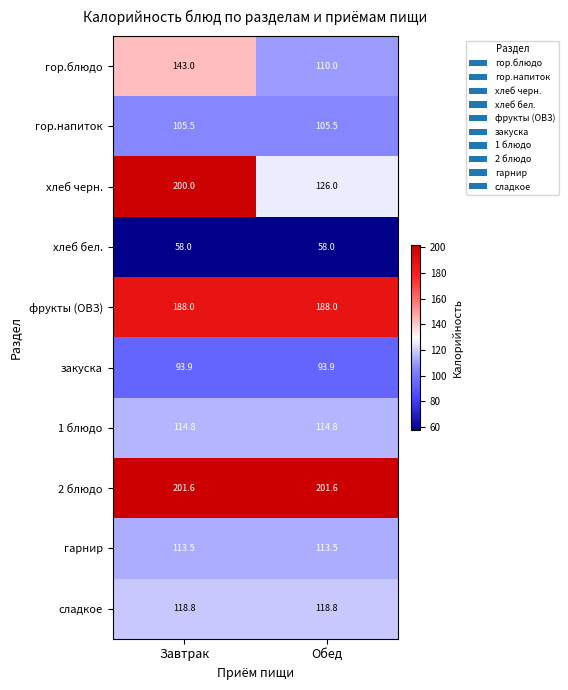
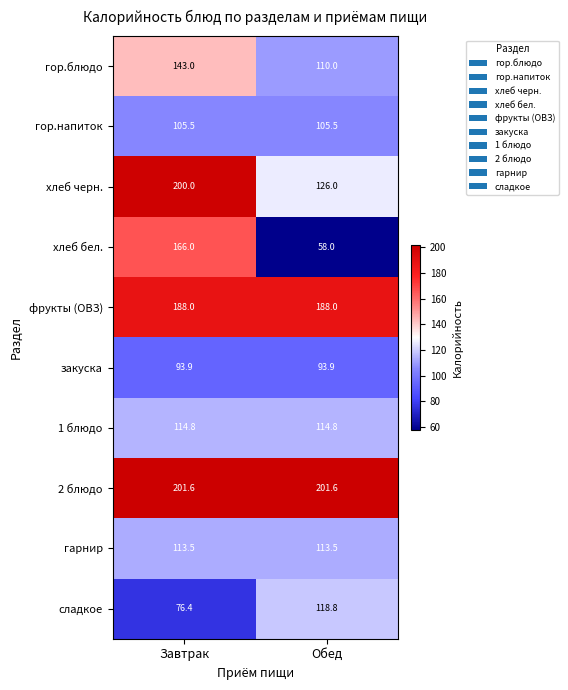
  {
    "гор.блюдо": {
      "Завтрак": 143.0,
      "Обед": 110.0
    },
    "гор.напиток": {
      "Завтрак": 105.5,
      "Обед": 105.5
    },
    "хлеб черн.": {
      "Завтрак": 200.0,
      "Обед": 126.0
    },
    "хлеб бел.": {
-     "Завтрак": 58.0,
+     "Завтрак": 166.0,
      "Обед": 58.0
    },
    "фрукты (ОВЗ)": {
      "Завтрак": 188.0,
      "Обед": 188.0
    },
    "закуска": {
      "Завтрак": 93.9,
      "Обед": 93.9
    },
    "1 блюдо": {
      "Завтрак": 114.8,
      "Обед": 114.8
    },
    "2 блюдо": {
      "Завтрак": 201.6,
      "Обед": 201.6
    },
    "гарнир": {
      "Завтрак": 113.5,
      "Обед": 113.5
    },
    "сладкое": {
-     "Завтрак": 118.8,
+     "Завтрак": 76.4,
      "Обед": 118.8
    }
  }
